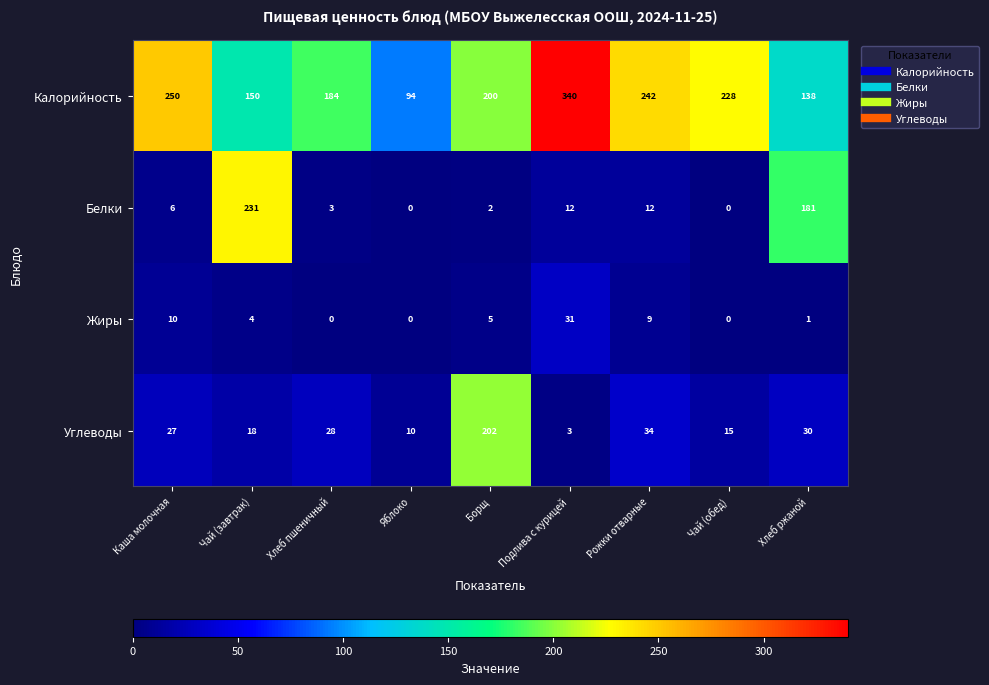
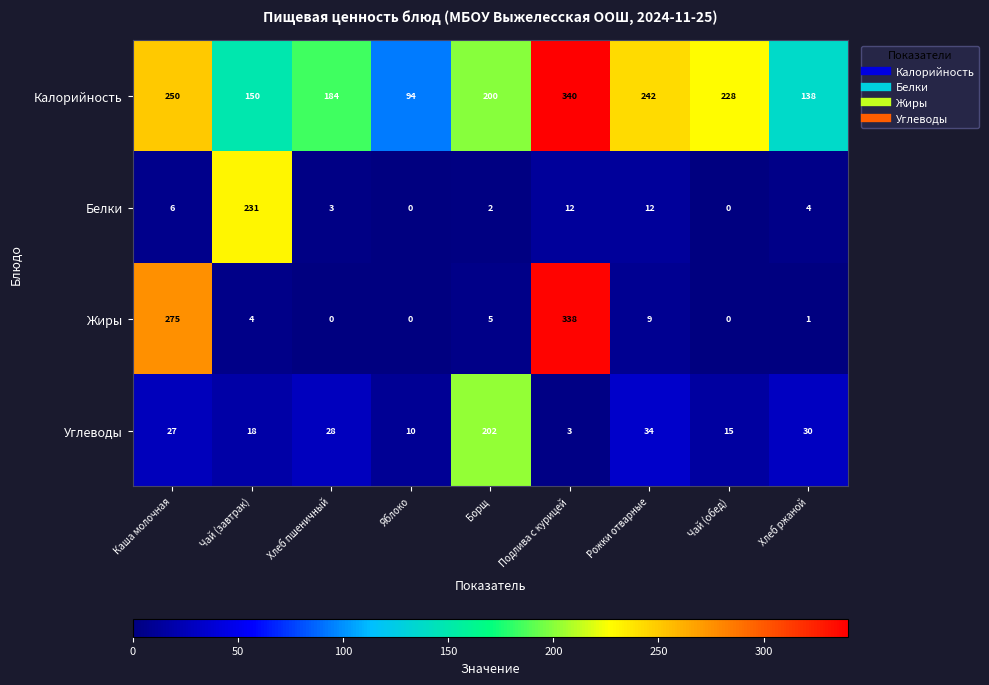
  {
    "Калорийность": {
      "Каша молочная": 250,
      "Чай (завтрак)": 150,
      "Хлеб пшеничный": 184,
      "Яблоко": 94,
      "Борщ": 200,
      "Подлива с курицей": 340,
      "Рожки отварные": 242,
      "Чай (обед)": 228,
      "Хлеб ржаной": 138
    },
    "Белки": {
      "Каша молочная": 6,
      "Чай (завтрак)": 231,
      "Хлеб пшеничный": 3,
      "Яблоко": 0,
      "Борщ": 2,
      "Подлива с курицей": 12,
      "Рожки отварные": 12,
      "Чай (обед)": 0,
-     "Хлеб ржаной": 181
+     "Хлеб ржаной": 4
    },
    "Жиры": {
-     "Каша молочная": 10,
+     "Каша молочная": 275,
      "Чай (завтрак)": 4,
      "Хлеб пшеничный": 0,
      "Яблоко": 0,
      "Борщ": 5,
-     "Подлива с курицей": 31,
+     "Подлива с курицей": 338,
      "Рожки отварные": 9,
      "Чай (обед)": 0,
      "Хлеб ржаной": 1
    },
    "Углеводы": {
      "Каша молочная": 27,
      "Чай (завтрак)": 18,
      "Хлеб пшеничный": 28,
      "Яблоко": 10,
      "Борщ": 202,
      "Подлива с курицей": 3,
      "Рожки отварные": 34,
      "Чай (обед)": 15,
      "Хлеб ржаной": 30
    }
  }
